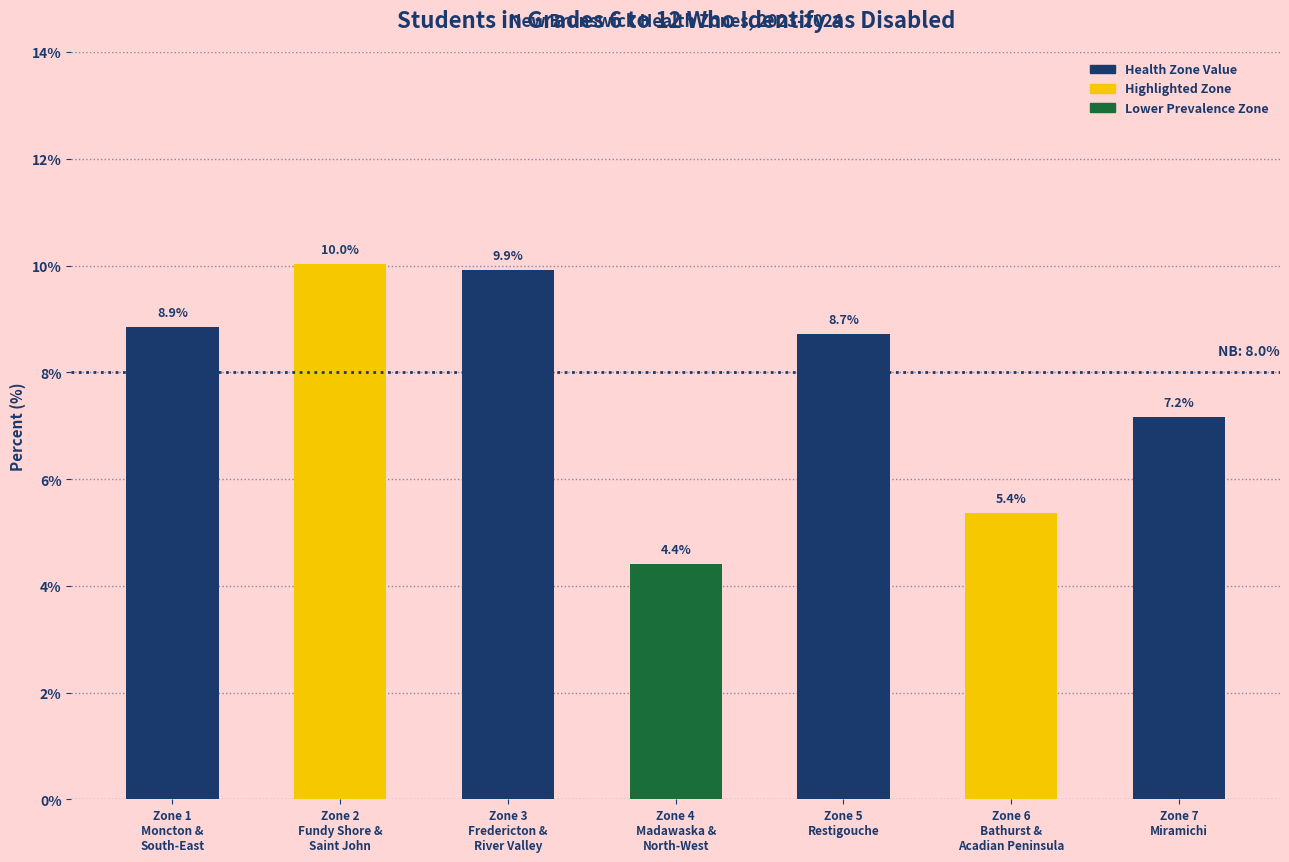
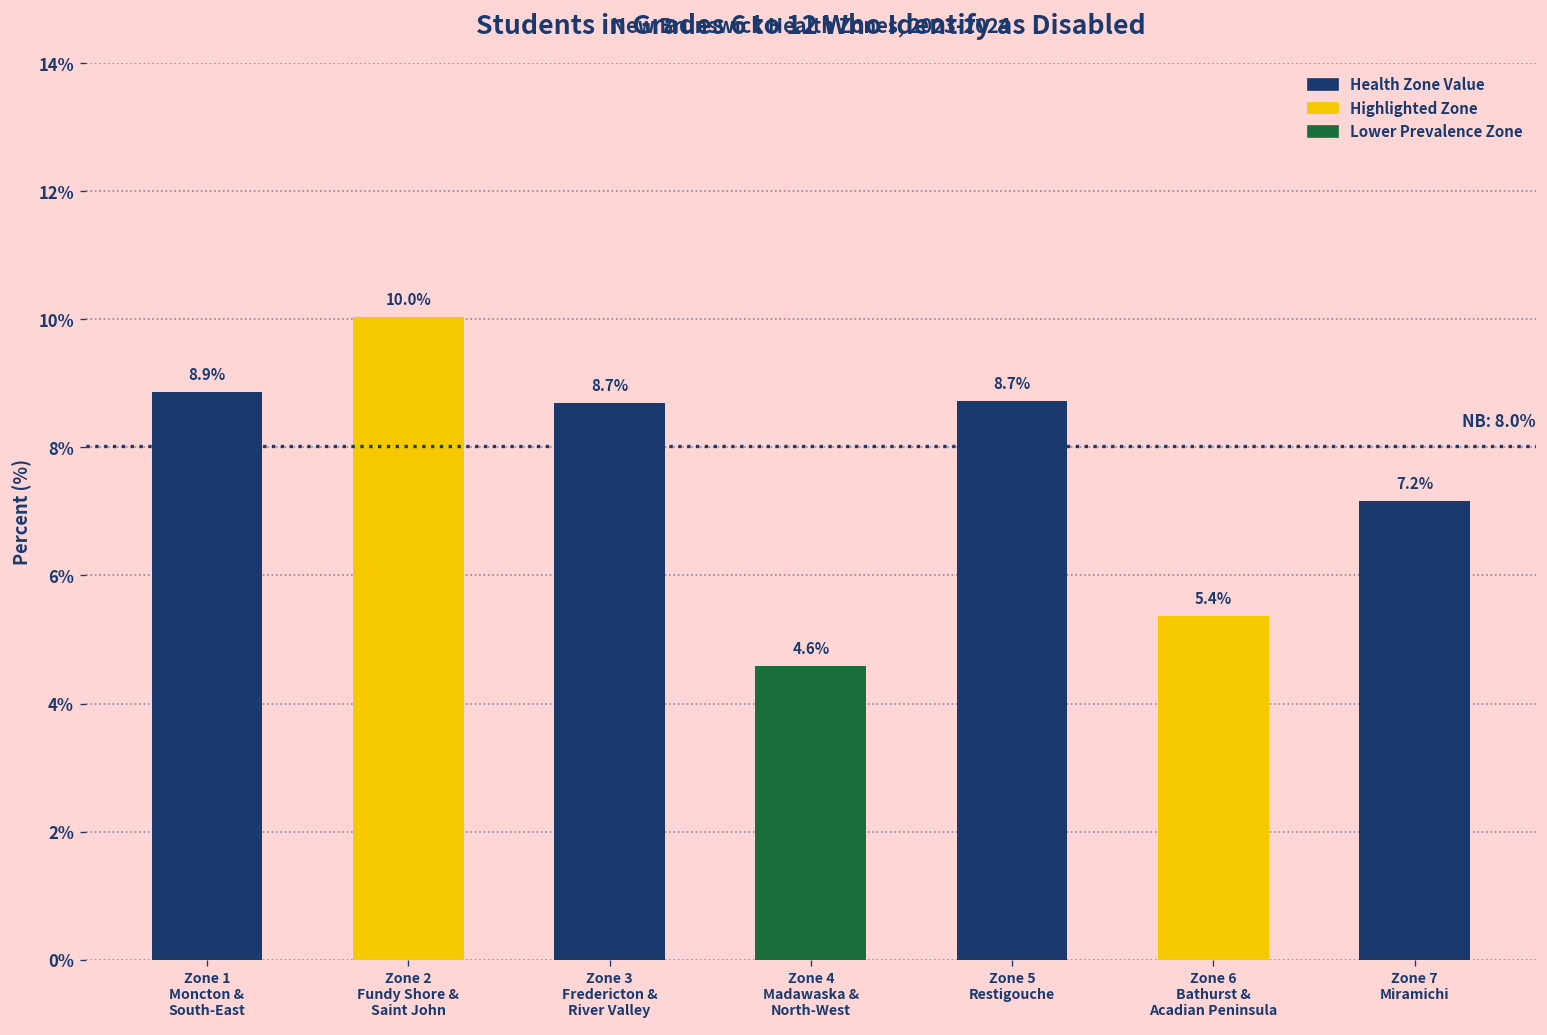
  {
    "Zone 1 Moncton & South-East": "8.9%",
    "Zone 2 Fundy Shore & Saint John": "10.0%",
-   "Zone 3 Fredericton & River Valley": "9.9%",
-   "Zone 4 Madawaska & North-West": "4.4%",
+   "Zone 3 Fredericton & River Valley": "8.7%",
+   "Zone 4 Madawaska & North-West": "4.6%",
    "Zone 5 Restigouche": "8.7%",
    "Zone 6 Bathurst & Acadian Peninsula": "5.4%",
    "Zone 7 Miramichi": "7.2%"
  }
